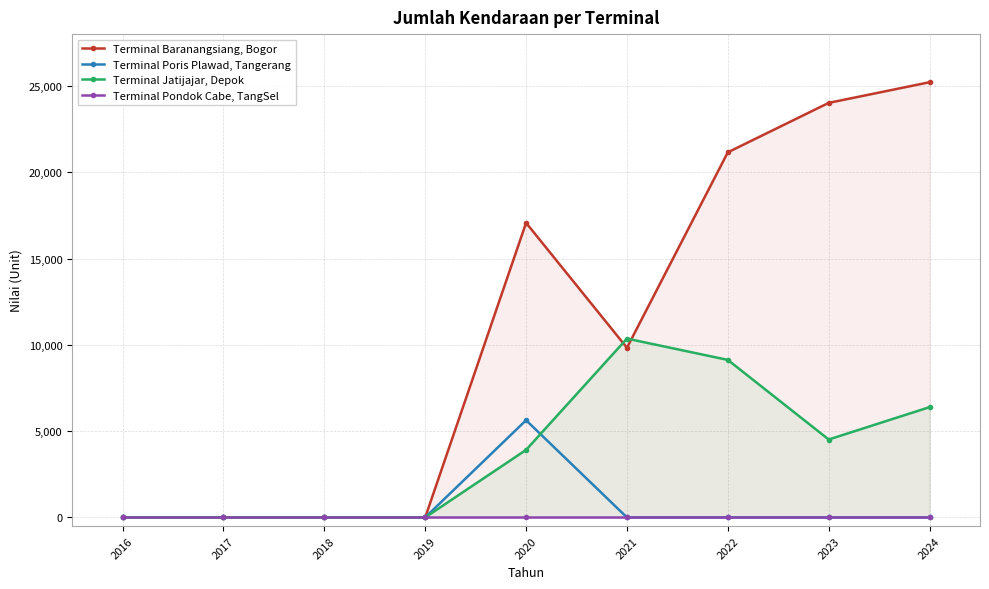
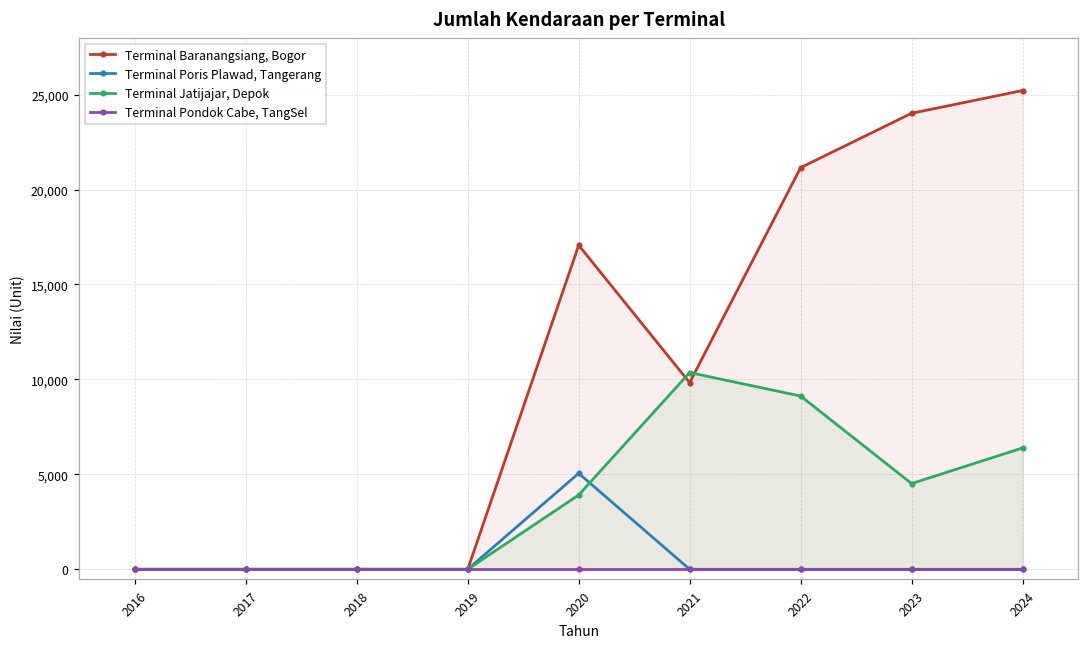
  {
    "Terminal Baranangsiang, Bogor": {
      "2020": "17,100",
      "2021": "9,800",
      "2022": "21,200",
      "2023": "24,000",
      "2024": "25,200"
    },
    "Terminal Poris Plawad, Tangerang": {
-     "2020": "5,600"
+     "2020": "5,100"
    },
    "Terminal Jatijajar, Depok": {
      "2020": "3,900",
      "2021": "10,400",
      "2022": "9,100",
      "2023": "4,500",
      "2024": "6,400"
    },
    "Terminal Pondok Cabe, TangSel": {
      "2020": "0"
    }
  }
